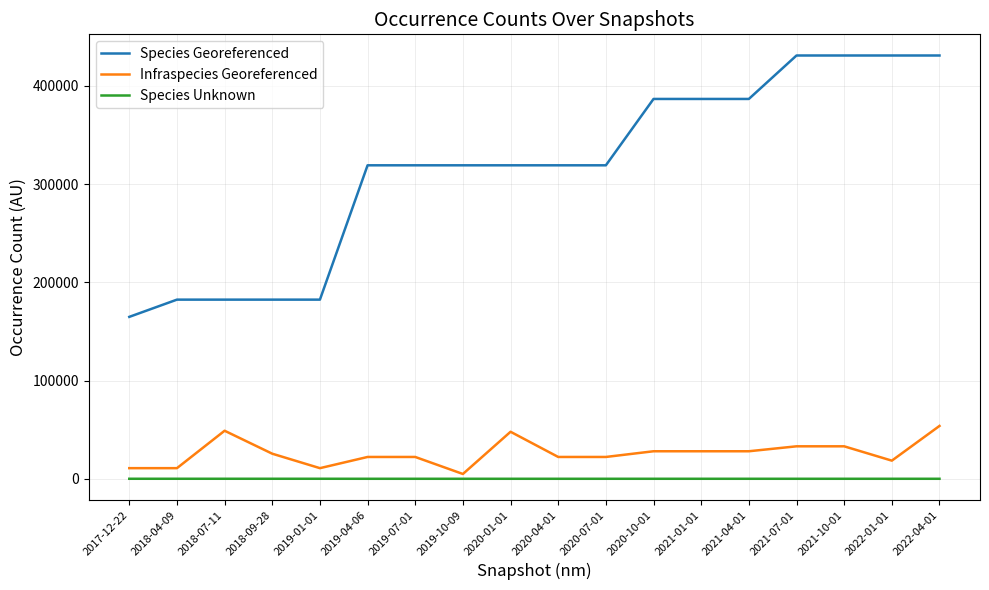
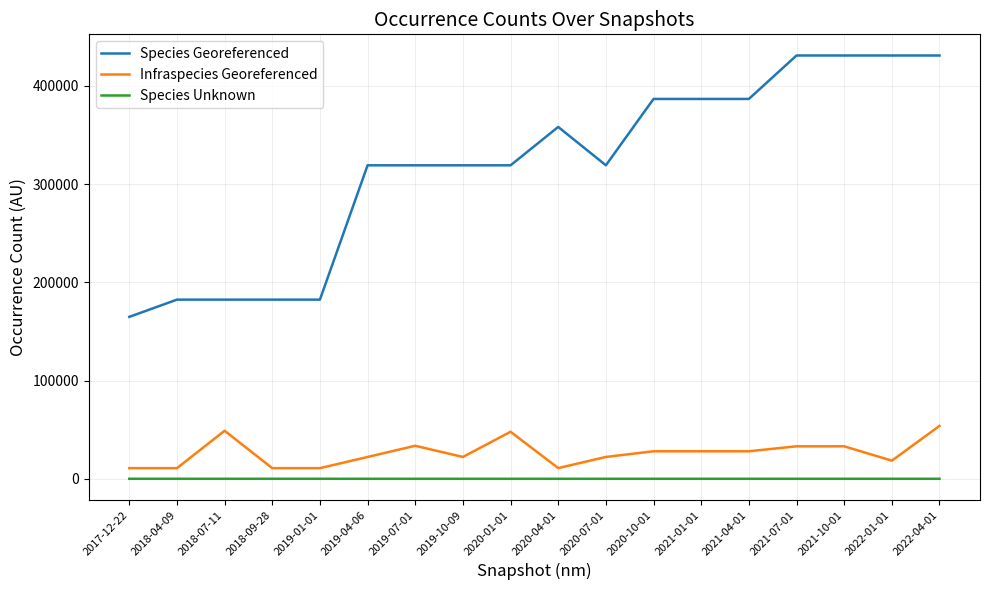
  {
    "Species Georeferenced": {
      "2017-12-22": 160000,
      "2018-04-09": 180000,
      "2018-07-11": 180000,
      "2018-09-28": 180000,
      "2019-01-01": 180000,
      "2019-04-06": 320000,
      "2019-07-01": 320000,
      "2019-10-09": 320000,
      "2020-01-01": 320000,
-     "2020-04-01": 320000,
+     "2020-04-01": 360000,
      "2020-07-01": 320000,
      "2020-10-01": 390000,
      "2021-01-01": 390000,
      "2021-04-01": 390000,
      "2021-07-01": 430000,
      "2021-10-01": 430000,
      "2022-01-01": 430000,
      "2022-04-01": 430000
    },
    "Infraspecies Georeferenced": {
      "2017-12-22": 10000,
      "2018-04-09": 10000,
      "2018-07-11": 50000,
-     "2018-09-28": 30000,
+     "2018-09-28": 10000,
      "2019-01-01": 10000,
      "2019-04-06": 20000,
-     "2019-07-01": 20000,
-     "2019-10-09": 0,
+     "2019-07-01": 30000,
+     "2019-10-09": 20000,
      "2020-01-01": 50000,
-     "2020-04-01": 20000,
+     "2020-04-01": 10000,
      "2020-07-01": 20000,
      "2020-10-01": 30000,
      "2021-01-01": 30000,
      "2021-04-01": 30000,
      "2021-07-01": 30000,
      "2021-10-01": 30000,
      "2022-01-01": 20000,
      "2022-04-01": 50000
    },
    "Species Unknown": {
      "2017-12-22": 0,
      "2018-04-09": 0,
      "2018-07-11": 0,
      "2018-09-28": 0,
      "2019-01-01": 0,
      "2019-04-06": 0,
      "2019-07-01": 0,
      "2019-10-09": 0,
      "2020-01-01": 0,
      "2020-04-01": 0,
      "2020-07-01": 0,
      "2020-10-01": 0,
      "2021-01-01": 0,
      "2021-04-01": 0,
      "2021-07-01": 0,
      "2021-10-01": 0,
      "2022-01-01": 0,
      "2022-04-01": 0
    }
  }
